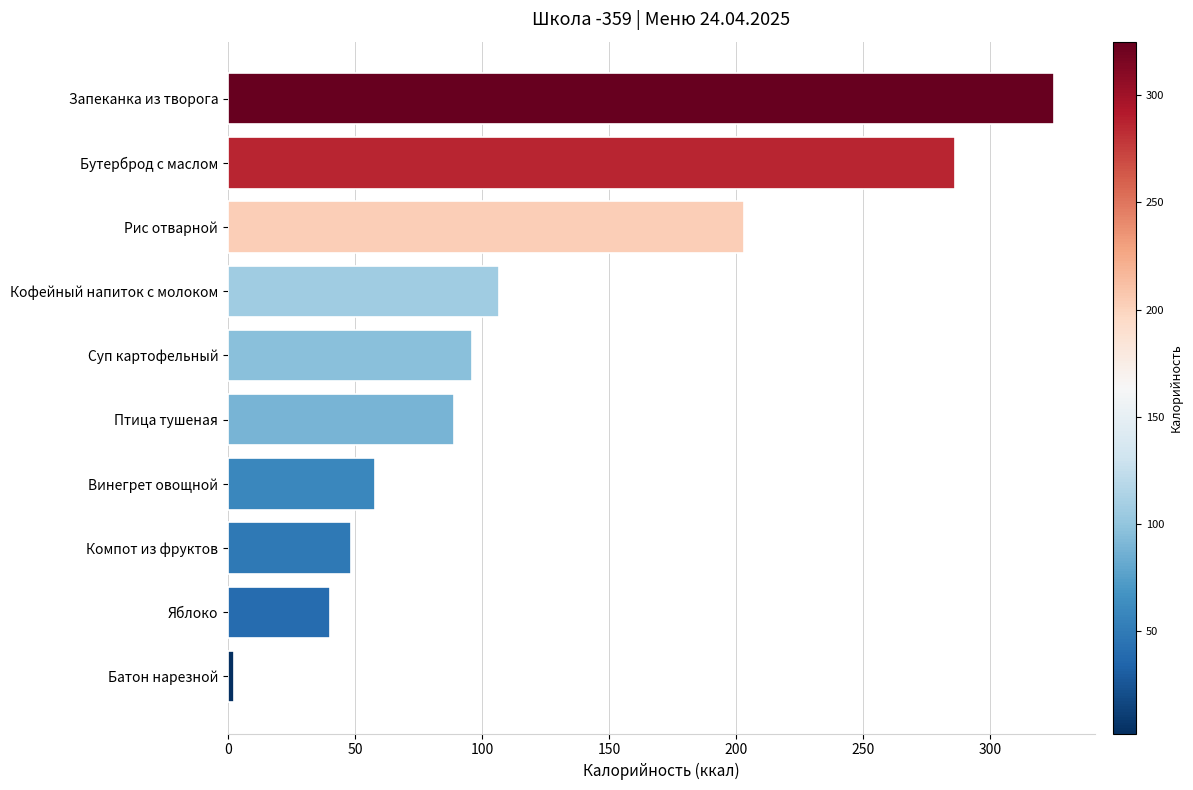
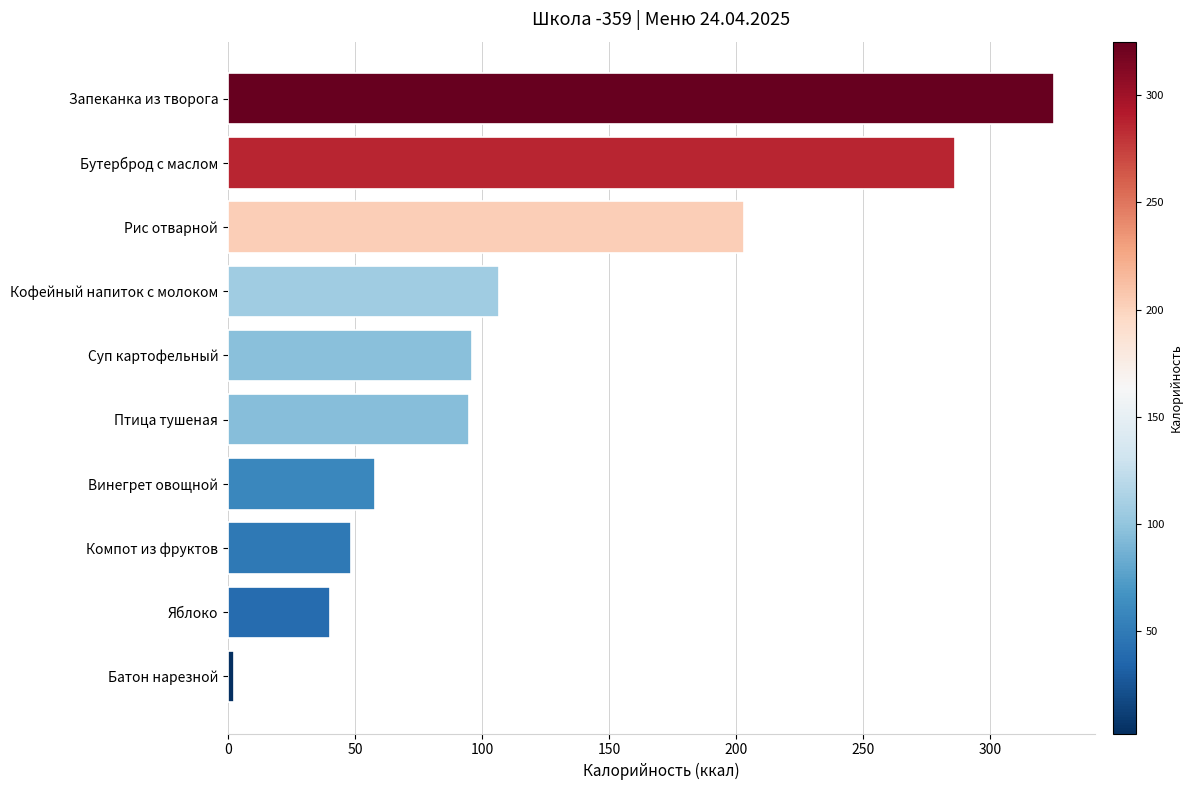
  {
    "Запеканка из творога": 325,
    "Бутерброд с маслом": 286,
    "Рис отварной": 203,
    "Кофейный напиток с молоком": 107,
    "Суп картофельный": 96,
-   "Птица тушеная": 89,
+   "Птица тушеная": 95,
    "Винегрет овощной": 58,
    "Компот из фруктов": 48,
    "Яблоко": 40,
    "Батон нарезной": 2
  }
